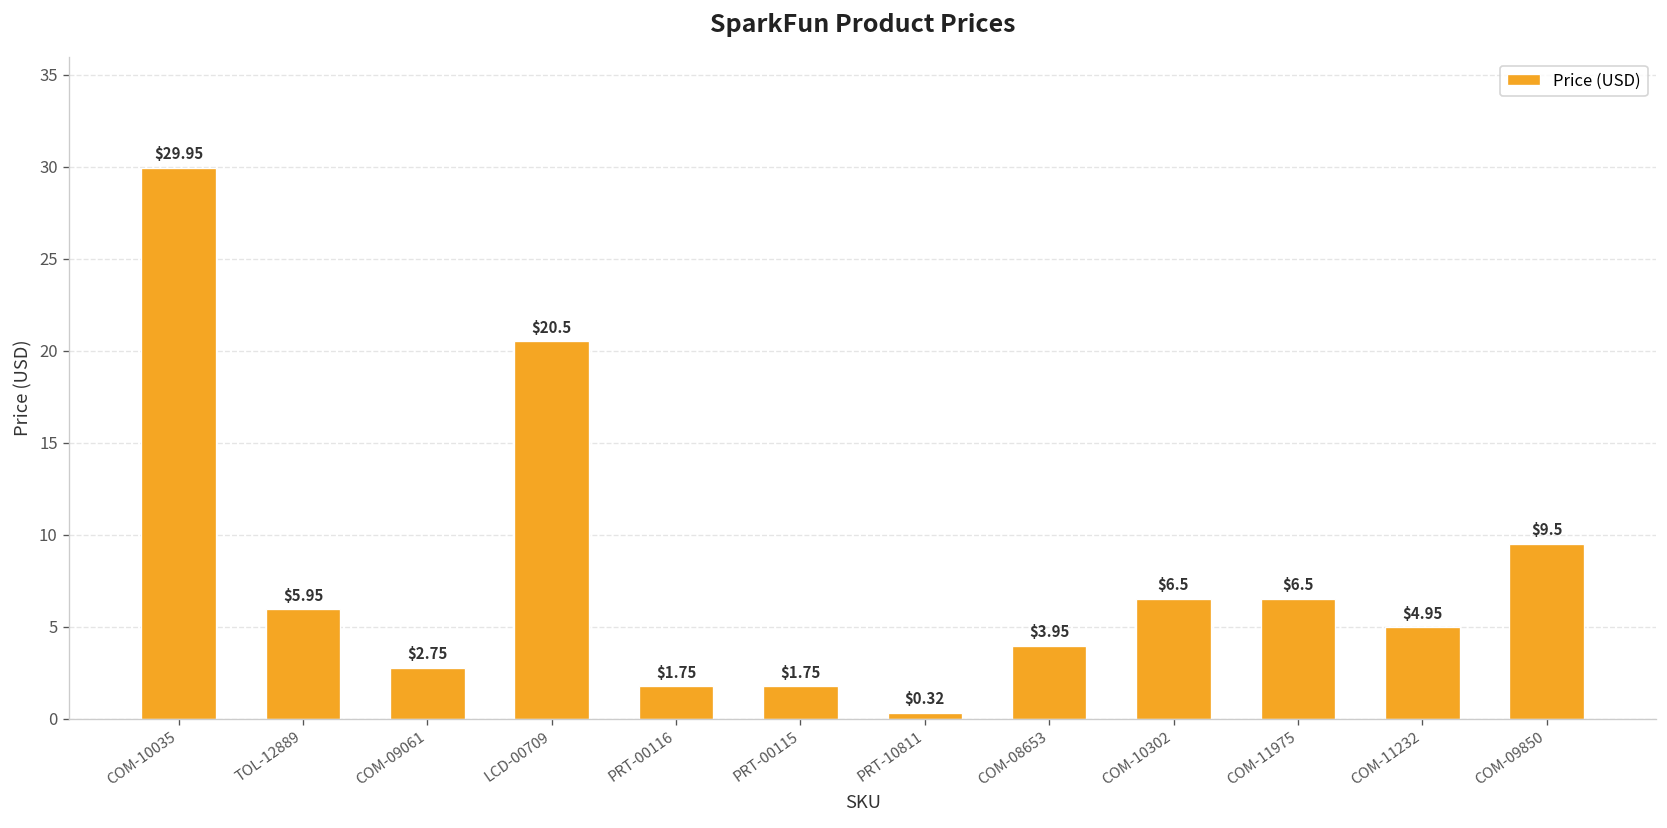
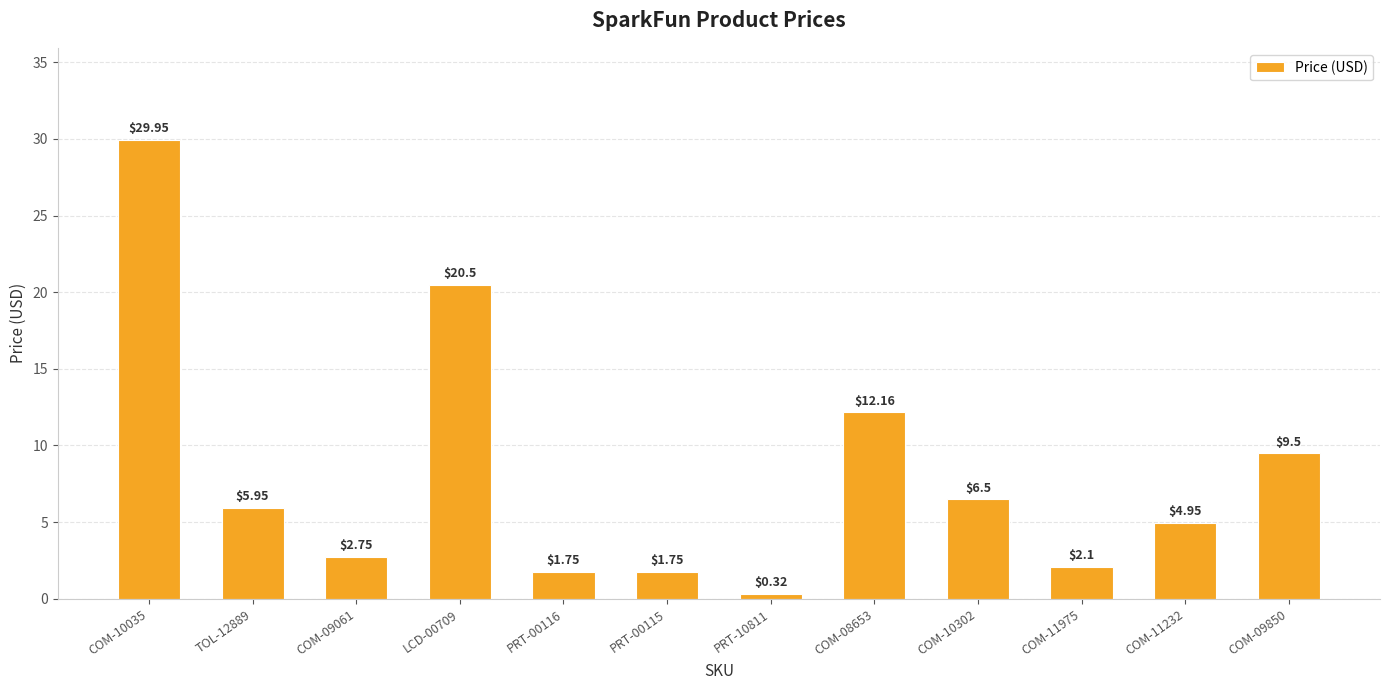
  {
    "COM-10035": "$29.95",
    "TOL-12889": "$5.95",
    "COM-09061": "$2.75",
    "LCD-00709": "$20.5",
    "PRT-00116": "$1.75",
    "PRT-00115": "$1.75",
    "PRT-10811": "$0.32",
-   "COM-08653": "$3.95",
+   "COM-08653": "$12.16",
    "COM-10302": "$6.5",
-   "COM-11975": "$6.5",
+   "COM-11975": "$2.1",
    "COM-11232": "$4.95",
    "COM-09850": "$9.5"
  }
